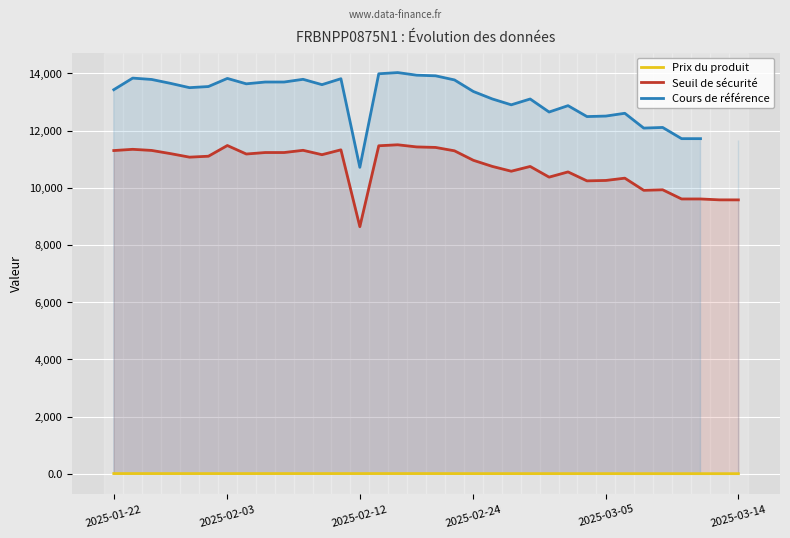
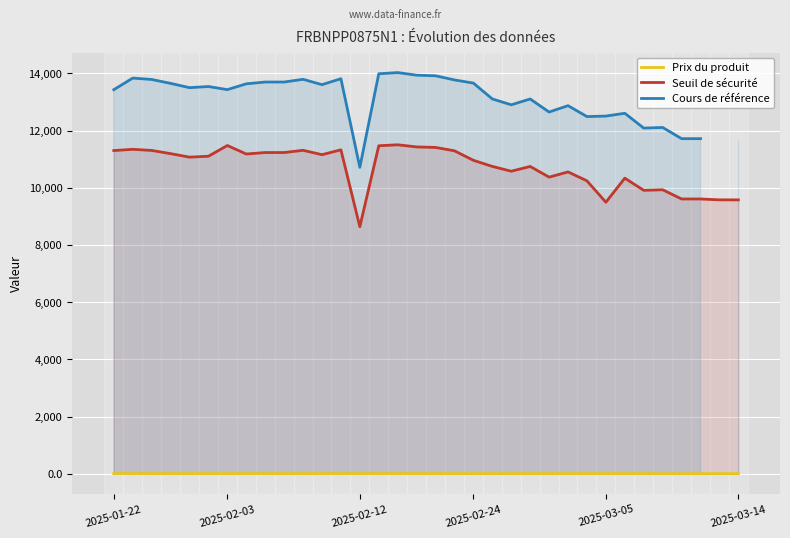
  {
    "Prix du produit": {
      "2025-01-22": "0",
      "2025-02-03": "0",
      "2025-02-12": "0",
      "2025-02-24": "0",
      "2025-03-05": "0",
      "2025-03-14": "0"
    },
    "Seuil de sécurité": {
      "2025-01-22": "11,300",
      "2025-02-03": "11,500",
      "2025-02-12": "8,600",
      "2025-02-24": "11,000",
-     "2025-03-05": "10,300",
+     "2025-03-05": "9,500",
      "2025-03-14": "9,600"
    },
    "Cours de référence": {
      "2025-01-22": "13,400",
-     "2025-02-03": "13,800",
+     "2025-02-03": "13,400",
      "2025-02-12": "10,700",
-     "2025-02-24": "13,400",
+     "2025-02-24": "13,700",
      "2025-03-05": "12,500",
      "2025-03-14": "11,700"
    }
  }
